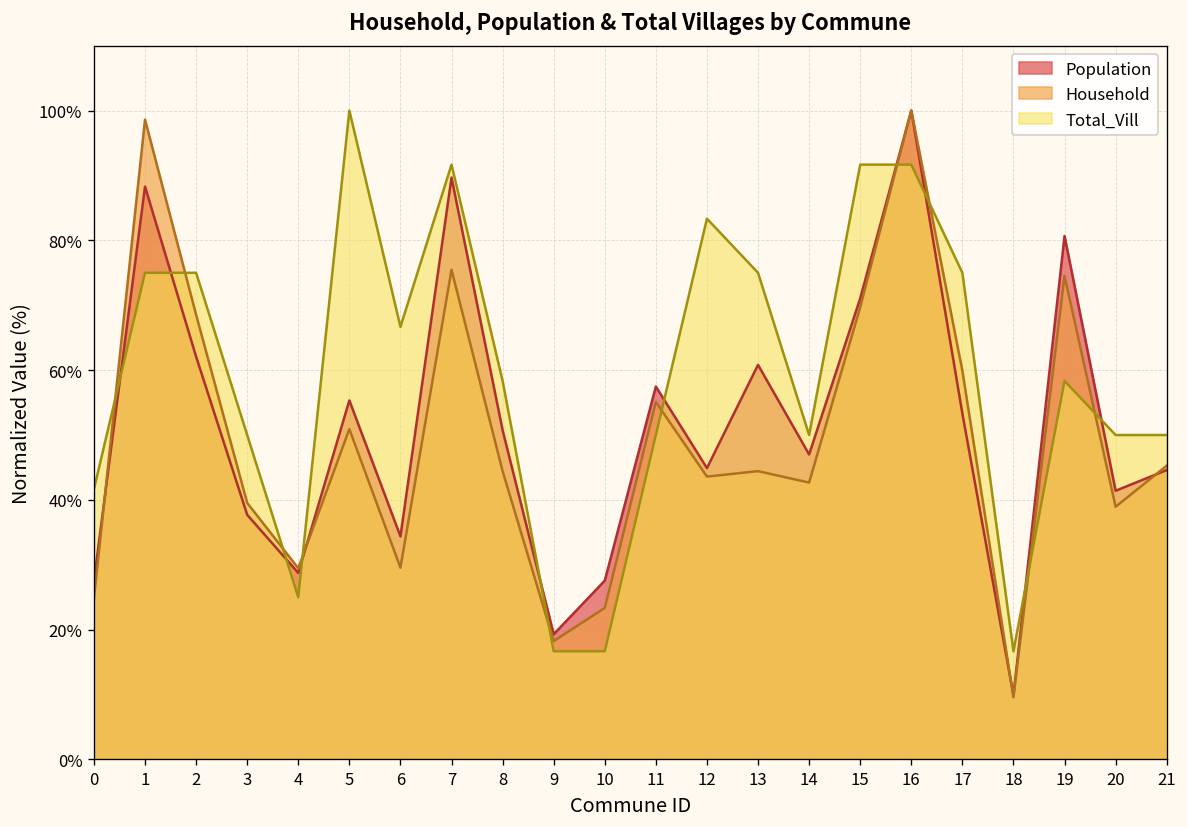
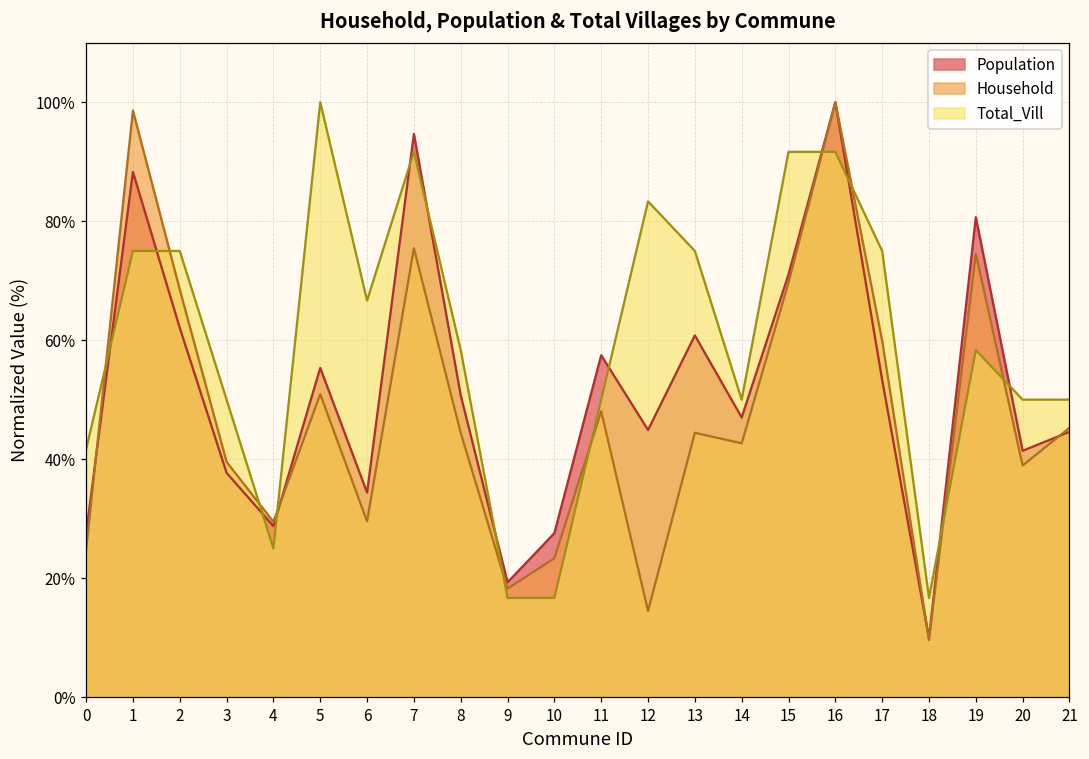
  {
    "Population": {
      "0": "28%",
      "1": "88%",
      "2": "62%",
      "3": "38%",
      "4": "29%",
      "5": "55%",
      "6": "34%",
-     "7": "90%",
+     "7": "95%",
      "8": "51%",
      "9": "19%",
      "10": "28%",
      "11": "57%",
      "12": "45%",
      "13": "61%",
      "14": "47%",
      "15": "71%",
      "17": "53%",
      "19": "81%",
      "20": "41%",
      "21": "45%"
    },
    "Household": {
      "0": "25%",
      "1": "99%",
      "2": "69%",
      "3": "40%",
      "4": "29%",
      "5": "51%",
      "6": "30%",
      "7": "75%",
      "8": "44%",
      "9": "18%",
      "10": "23%",
-     "11": "55%",
-     "12": "44%",
+     "11": "48%",
+     "12": "14%",
      "13": "44%",
      "14": "43%",
      "15": "70%",
      "17": "60%",
      "19": "75%",
      "20": "39%",
      "21": "45%"
    },
    "Total_Vill": {
      "0": "42%",
      "1": "75%",
      "2": "75%",
      "3": "50%",
      "4": "25%",
      "5": "100%",
      "6": "67%",
      "7": "92%",
      "8": "58%",
      "9": "17%",
      "10": "17%",
      "11": "50%",
      "12": "83%",
      "13": "75%",
      "14": "50%",
      "15": "92%",
      "16": "92%",
      "17": "75%",
      "18": "17%",
      "19": "58%",
      "20": "50%",
      "21": "50%"
    }
  }
